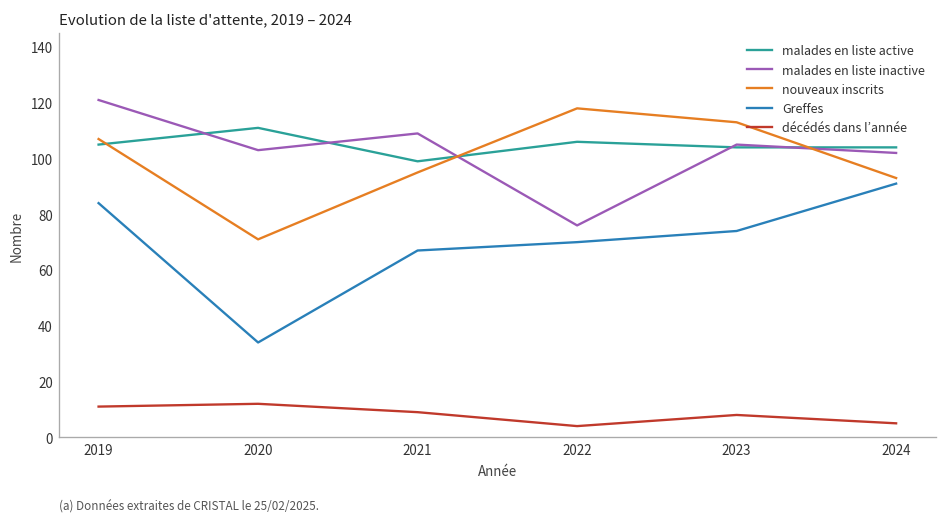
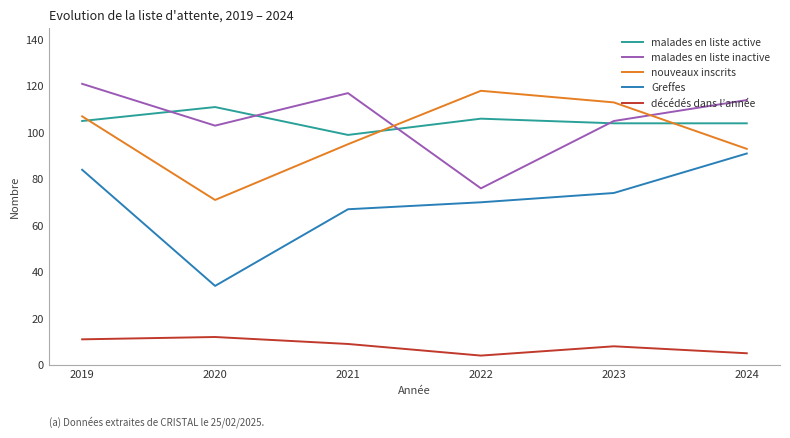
  {
    "malades en liste inactive": {
      "2019": 121,
      "2020": 103,
-     "2021": 109,
+     "2021": 117,
      "2022": 76,
-     "2024": 102
+     "2024": 114
    },
    "nouveaux inscrits": {
      "2019": 107,
      "2020": 71,
      "2021": 95,
      "2022": 118,
      "2023": 113,
      "2024": 93
    },
    "décédés dans l’année": {
      "2019": 11,
      "2020": 12,
      "2021": 9,
      "2022": 4,
      "2023": 8,
      "2024": 5
    }
  }
